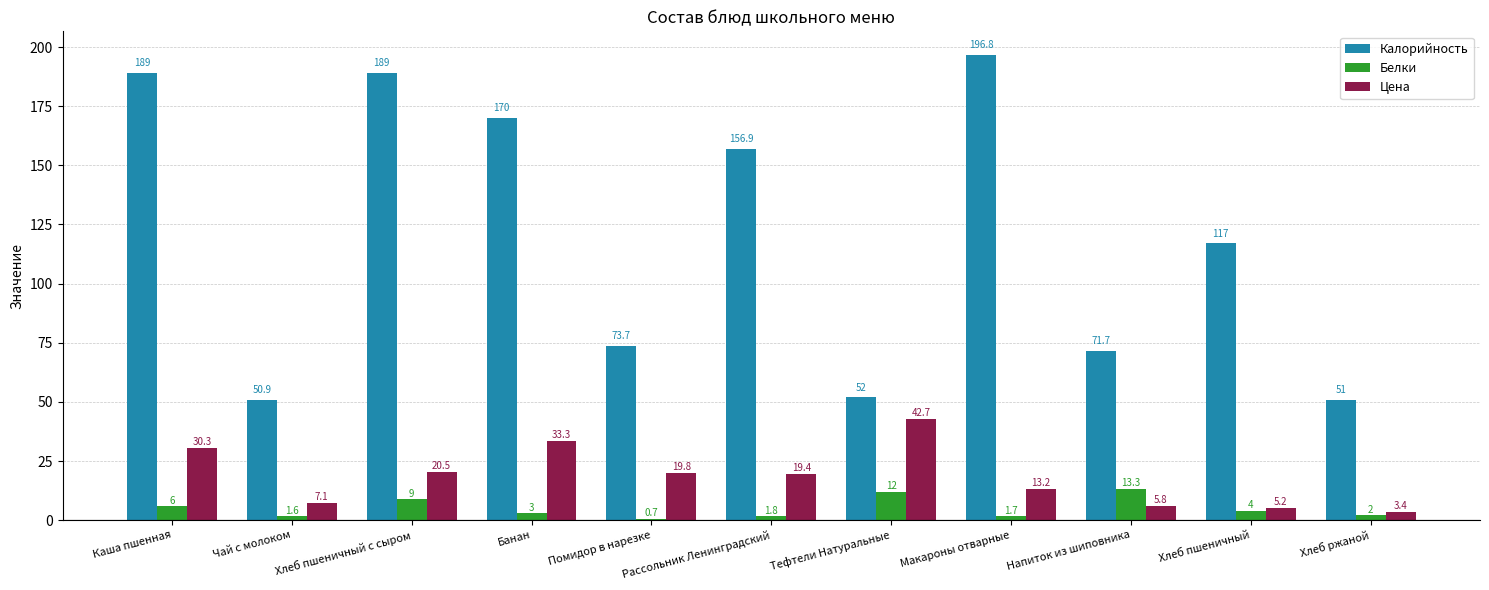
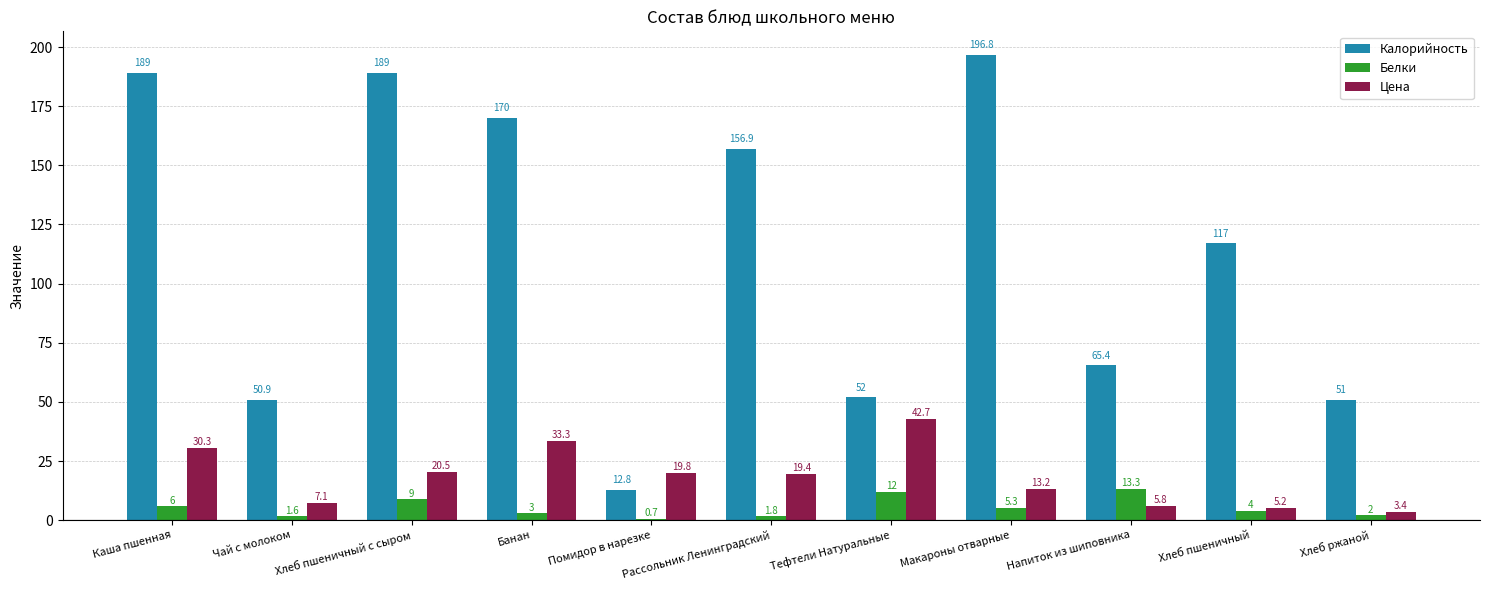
  {
    "Калорийность": {
      "Каша пшенная": 189,
      "Чай с молоком": 50.9,
      "Хлеб пшеничный с сыром": 189,
      "Банан": 170,
-     "Помидор в нарезке": 73.7,
+     "Помидор в нарезке": 12.8,
      "Рассольник Ленинградский": 156.9,
      "Тефтели Натуральные": 52,
      "Макароны отварные": 196.8,
-     "Напиток из шиповника": 71.7,
+     "Напиток из шиповника": 65.4,
      "Хлеб пшеничный": 117,
      "Хлеб ржаной": 51
    },
    "Белки": {
      "Каша пшенная": 6,
      "Чай с молоком": 1.6,
      "Хлеб пшеничный с сыром": 9,
      "Банан": 3,
      "Помидор в нарезке": 0.7,
      "Рассольник Ленинградский": 1.8,
      "Тефтели Натуральные": 12,
-     "Макароны отварные": 1.7,
+     "Макароны отварные": 5.3,
      "Напиток из шиповника": 13.3,
      "Хлеб пшеничный": 4,
      "Хлеб ржаной": 2
    },
    "Цена": {
      "Каша пшенная": 30.3,
      "Чай с молоком": 7.1,
      "Хлеб пшеничный с сыром": 20.5,
      "Банан": 33.3,
      "Помидор в нарезке": 19.8,
      "Рассольник Ленинградский": 19.4,
      "Тефтели Натуральные": 42.7,
      "Макароны отварные": 13.2,
      "Напиток из шиповника": 5.8,
      "Хлеб пшеничный": 5.2,
      "Хлеб ржаной": 3.4
    }
  }
